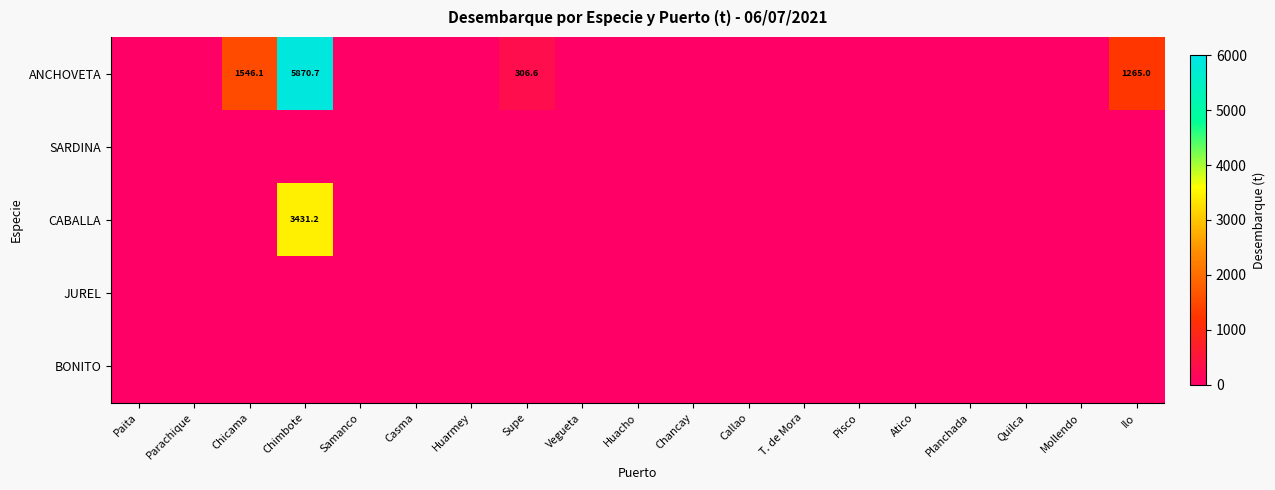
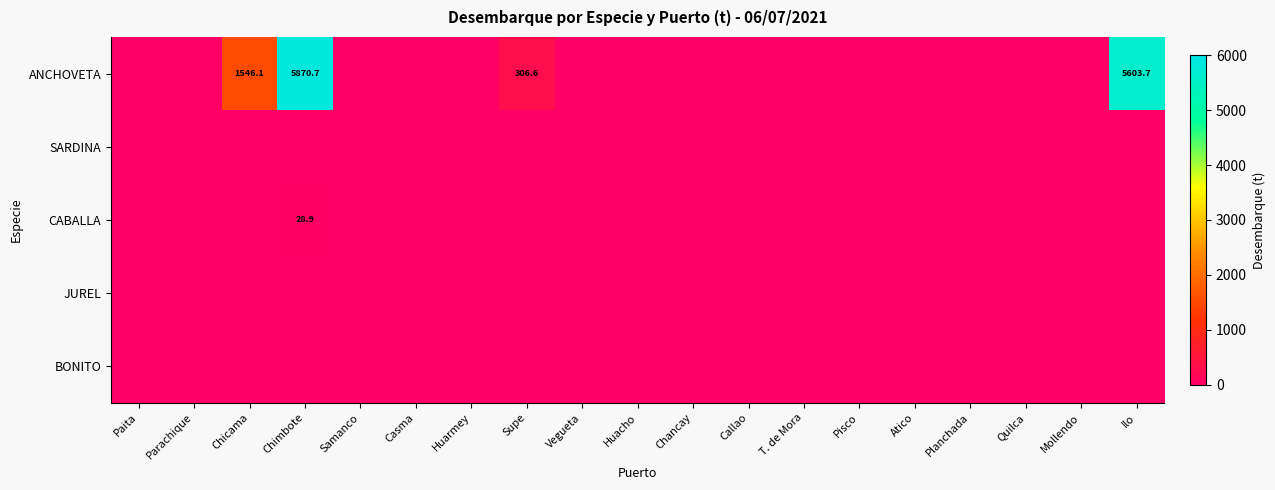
  {
    "ANCHOVETA": {
      "Chicama": 1546.1,
      "Chimbote": 5870.7,
      "Supe": 306.6,
-     "Ilo": 1265.0
+     "Ilo": 5603.7
    },
    "CABALLA": {
-     "Chimbote": 3431.2
+     "Chimbote": 28.9
    }
  }
